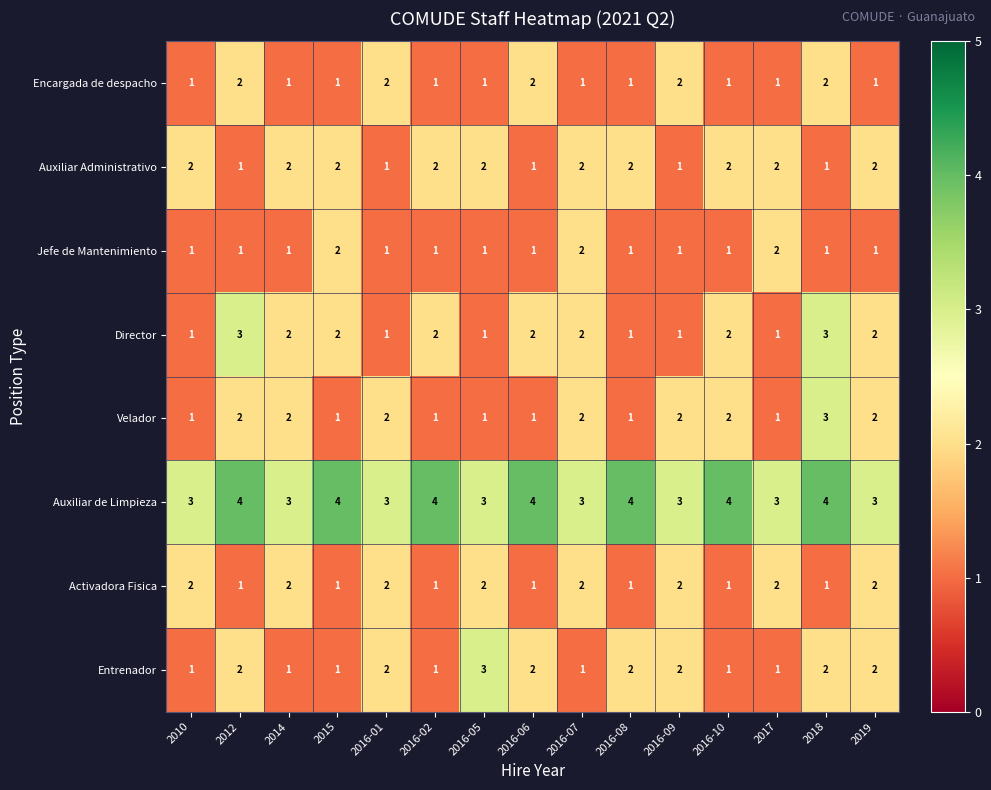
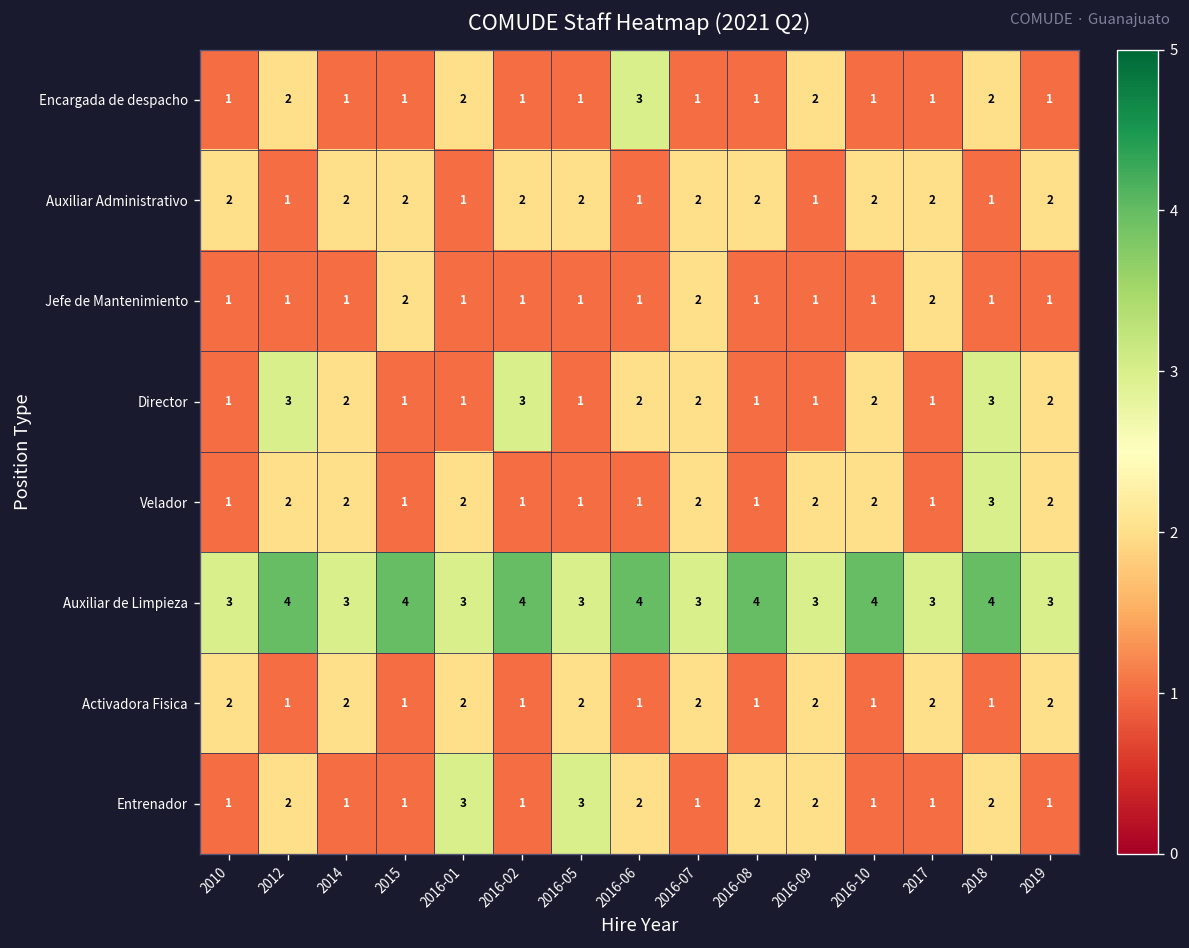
  {
    "Encargada de despacho": {
      "2010": 1,
      "2012": 2,
      "2014": 1,
      "2015": 1,
      "2016-01": 2,
      "2016-02": 1,
      "2016-05": 1,
-     "2016-06": 2,
+     "2016-06": 3,
      "2016-07": 1,
      "2016-08": 1,
      "2016-09": 2,
      "2016-10": 1,
      "2017": 1,
      "2018": 2,
      "2019": 1
    },
    "Auxiliar Administrativo": {
      "2010": 2,
      "2012": 1,
      "2014": 2,
      "2015": 2,
      "2016-01": 1,
      "2016-02": 2,
      "2016-05": 2,
      "2016-06": 1,
      "2016-07": 2,
      "2016-08": 2,
      "2016-09": 1,
      "2016-10": 2,
      "2017": 2,
      "2018": 1,
      "2019": 2
    },
    "Jefe de Mantenimiento": {
      "2010": 1,
      "2012": 1,
      "2014": 1,
      "2015": 2,
      "2016-01": 1,
      "2016-02": 1,
      "2016-05": 1,
      "2016-06": 1,
      "2016-07": 2,
      "2016-08": 1,
      "2016-09": 1,
      "2016-10": 1,
      "2017": 2,
      "2018": 1,
      "2019": 1
    },
    "Director": {
      "2010": 1,
      "2012": 3,
      "2014": 2,
-     "2015": 2,
+     "2015": 1,
      "2016-01": 1,
-     "2016-02": 2,
+     "2016-02": 3,
      "2016-05": 1,
      "2016-06": 2,
      "2016-07": 2,
      "2016-08": 1,
      "2016-09": 1,
      "2016-10": 2,
      "2017": 1,
      "2018": 3,
      "2019": 2
    },
    "Velador": {
      "2010": 1,
      "2012": 2,
      "2014": 2,
      "2015": 1,
      "2016-01": 2,
      "2016-02": 1,
      "2016-05": 1,
      "2016-06": 1,
      "2016-07": 2,
      "2016-08": 1,
      "2016-09": 2,
      "2016-10": 2,
      "2017": 1,
      "2018": 3,
      "2019": 2
    },
    "Auxiliar de Limpieza": {
      "2010": 3,
      "2012": 4,
      "2014": 3,
      "2015": 4,
      "2016-01": 3,
      "2016-02": 4,
      "2016-05": 3,
      "2016-06": 4,
      "2016-07": 3,
      "2016-08": 4,
      "2016-09": 3,
      "2016-10": 4,
      "2017": 3,
      "2018": 4,
      "2019": 3
    },
    "Activadora Fisica": {
      "2010": 2,
      "2012": 1,
      "2014": 2,
      "2015": 1,
      "2016-01": 2,
      "2016-02": 1,
      "2016-05": 2,
      "2016-06": 1,
      "2016-07": 2,
      "2016-08": 1,
      "2016-09": 2,
      "2016-10": 1,
      "2017": 2,
      "2018": 1,
      "2019": 2
    },
    "Entrenador": {
      "2010": 1,
      "2012": 2,
      "2014": 1,
      "2015": 1,
-     "2016-01": 2,
+     "2016-01": 3,
      "2016-02": 1,
      "2016-05": 3,
      "2016-06": 2,
      "2016-07": 1,
      "2016-08": 2,
      "2016-09": 2,
      "2016-10": 1,
      "2017": 1,
      "2018": 2,
-     "2019": 2
+     "2019": 1
    }
  }
